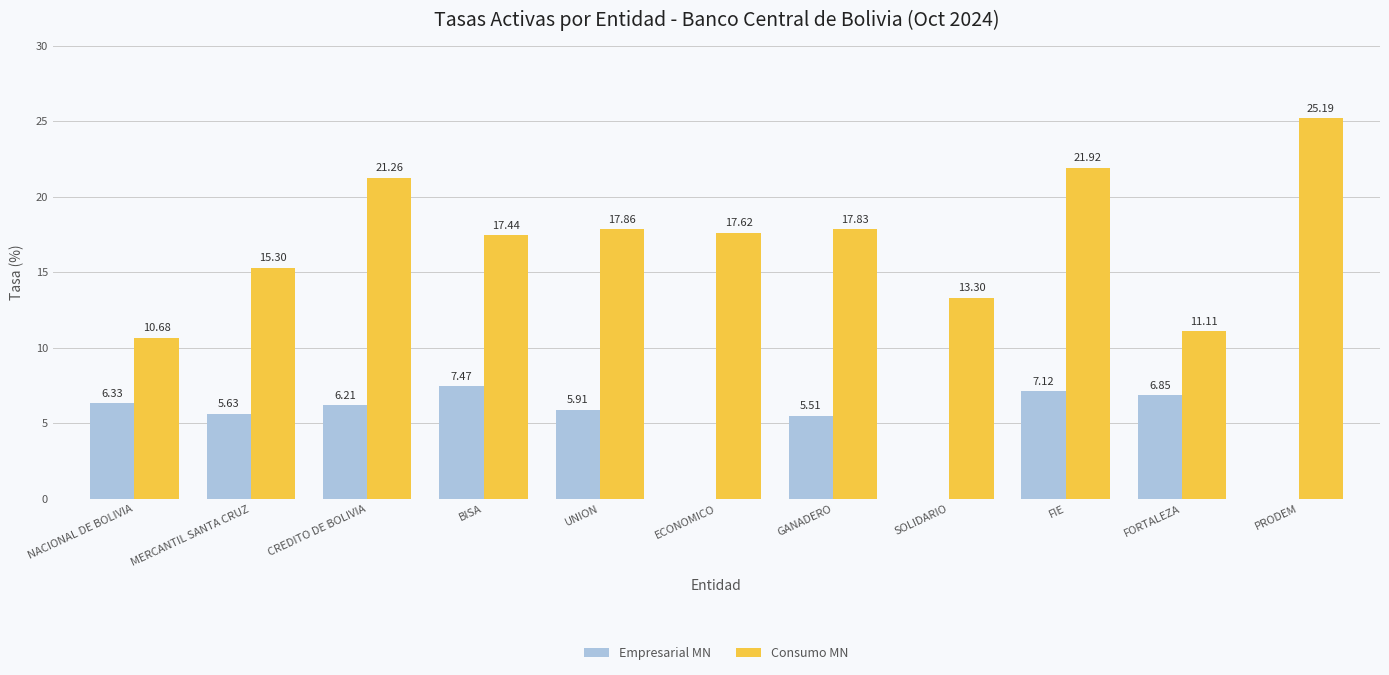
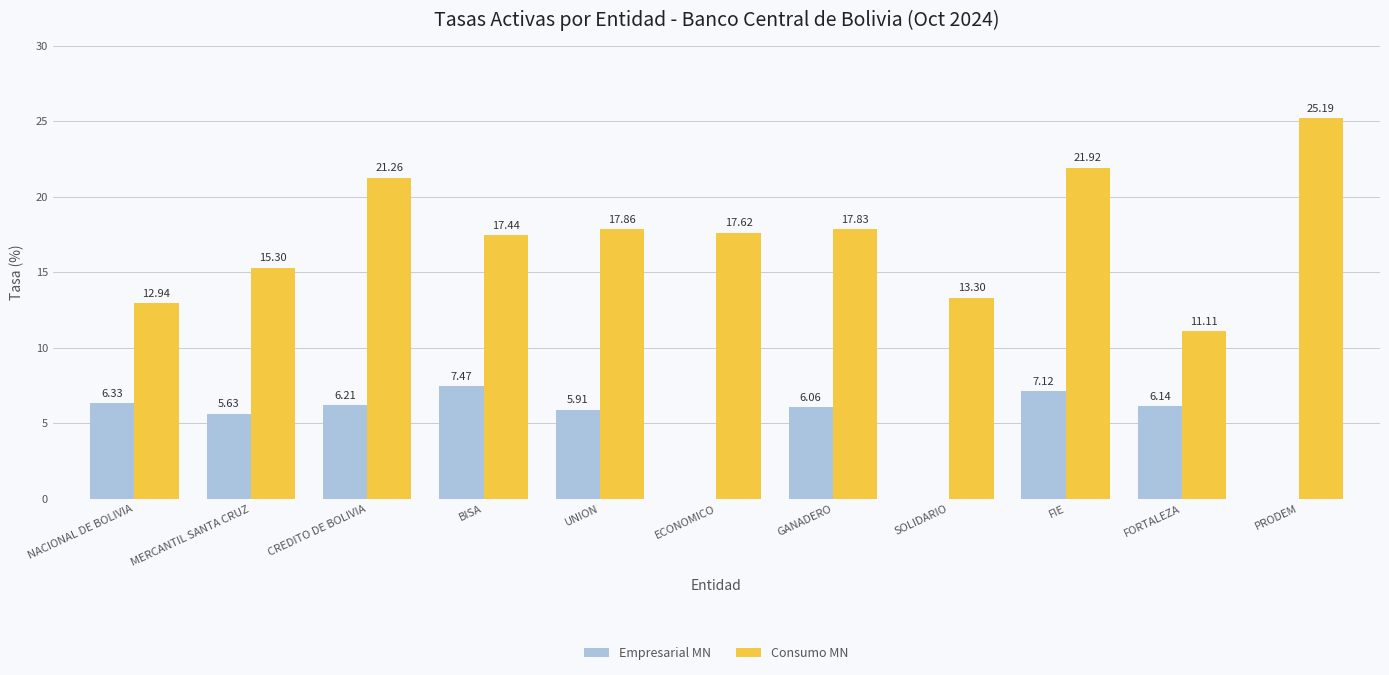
  {
    "Empresarial MN": {
      "NACIONAL DE BOLIVIA": 6.33,
      "MERCANTIL SANTA CRUZ": 5.63,
      "CREDITO DE BOLIVIA": 6.21,
      "BISA": 7.47,
      "UNION": 5.91,
-     "GANADERO": 5.51,
+     "GANADERO": 6.06,
      "FIE": 7.12,
-     "FORTALEZA": 6.85
+     "FORTALEZA": 6.14
    },
    "Consumo MN": {
-     "NACIONAL DE BOLIVIA": 10.68,
+     "NACIONAL DE BOLIVIA": 12.94,
      "MERCANTIL SANTA CRUZ": 15.30,
      "CREDITO DE BOLIVIA": 21.26,
      "BISA": 17.44,
      "UNION": 17.86,
      "ECONOMICO": 17.62,
      "GANADERO": 17.83,
      "SOLIDARIO": 13.30,
      "FIE": 21.92,
      "FORTALEZA": 11.11,
      "PRODEM": 25.19
    }
  }
